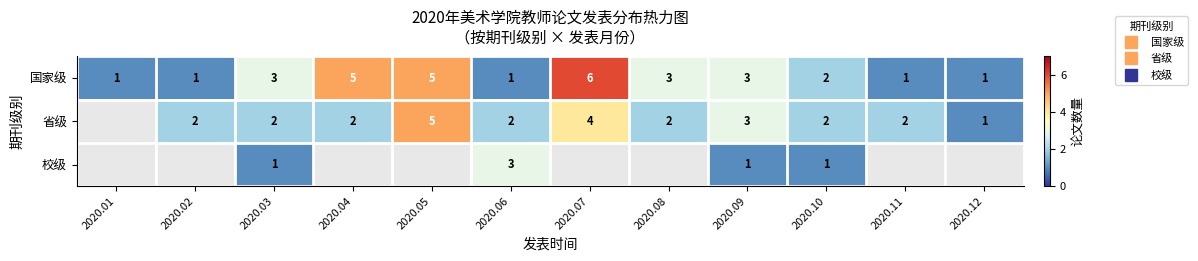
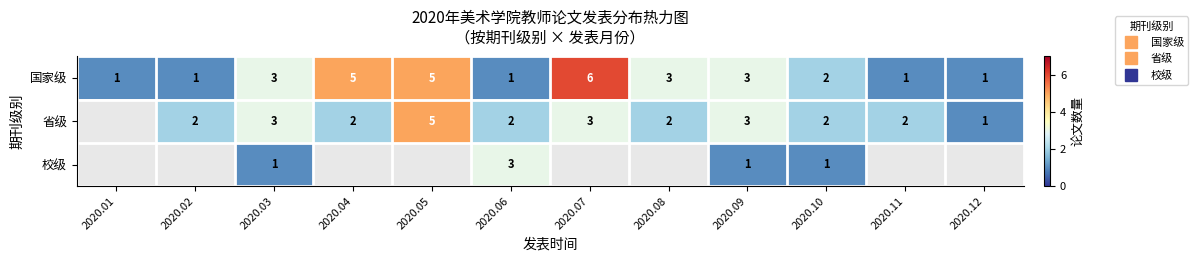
  {
    "国家级": {
      "2020.01": 1,
      "2020.02": 1,
      "2020.03": 3,
      "2020.04": 5,
      "2020.05": 5,
      "2020.06": 1,
      "2020.07": 6,
      "2020.08": 3,
      "2020.09": 3,
      "2020.10": 2,
      "2020.11": 1,
      "2020.12": 1
    },
    "省级": {
      "2020.02": 2,
-     "2020.03": 2,
+     "2020.03": 3,
      "2020.04": 2,
      "2020.05": 5,
      "2020.06": 2,
-     "2020.07": 4,
+     "2020.07": 3,
      "2020.08": 2,
      "2020.09": 3,
      "2020.10": 2,
      "2020.11": 2,
      "2020.12": 1
    },
    "校级": {
      "2020.03": 1,
      "2020.06": 3,
      "2020.09": 1,
      "2020.10": 1
    }
  }
